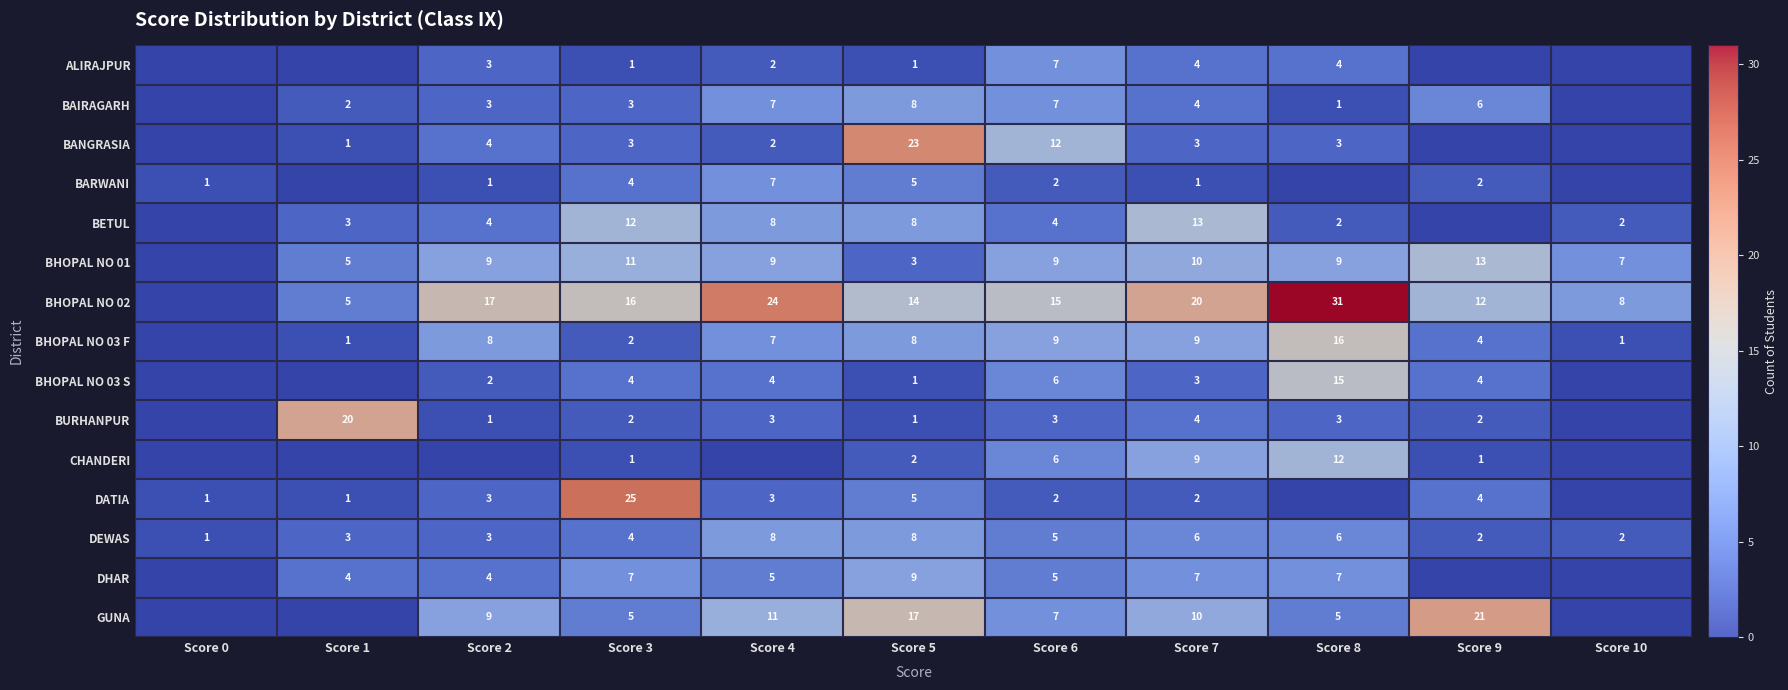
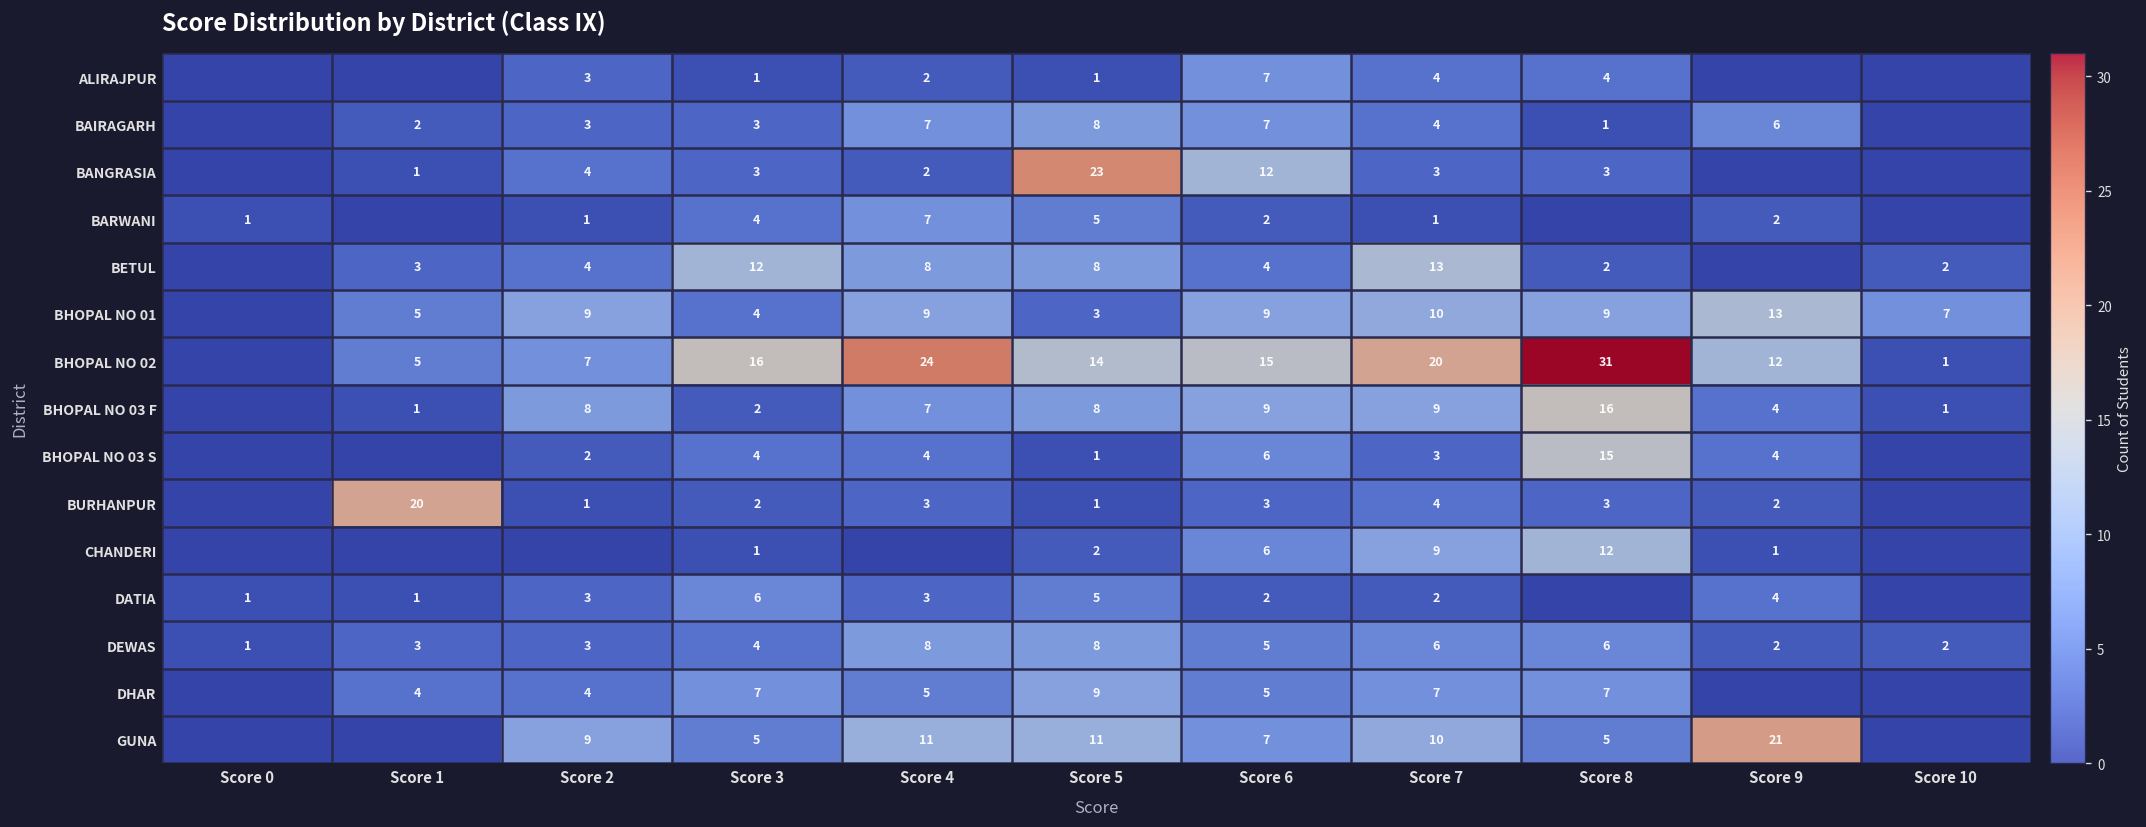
  {
    "ALIRAJPUR": {
      "Score 2": 3,
      "Score 3": 1,
      "Score 4": 2,
      "Score 5": 1,
      "Score 6": 7,
      "Score 7": 4,
      "Score 8": 4
    },
    "BAIRAGARH": {
      "Score 1": 2,
      "Score 2": 3,
      "Score 3": 3,
      "Score 4": 7,
      "Score 5": 8,
      "Score 6": 7,
      "Score 7": 4,
      "Score 8": 1,
      "Score 9": 6
    },
    "BANGRASIA": {
      "Score 1": 1,
      "Score 2": 4,
      "Score 3": 3,
      "Score 4": 2,
      "Score 5": 23,
      "Score 6": 12,
      "Score 7": 3,
      "Score 8": 3
    },
    "BARWANI": {
      "Score 0": 1,
      "Score 2": 1,
      "Score 3": 4,
      "Score 4": 7,
      "Score 5": 5,
      "Score 6": 2,
      "Score 7": 1,
      "Score 9": 2
    },
    "BETUL": {
      "Score 1": 3,
      "Score 2": 4,
      "Score 3": 12,
      "Score 4": 8,
      "Score 5": 8,
      "Score 6": 4,
      "Score 7": 13,
      "Score 8": 2,
      "Score 10": 2
    },
    "BHOPAL NO 01": {
      "Score 1": 5,
      "Score 2": 9,
-     "Score 3": 11,
+     "Score 3": 4,
      "Score 4": 9,
      "Score 5": 3,
      "Score 6": 9,
      "Score 7": 10,
      "Score 8": 9,
      "Score 9": 13,
      "Score 10": 7
    },
    "BHOPAL NO 02": {
      "Score 1": 5,
-     "Score 2": 17,
+     "Score 2": 7,
      "Score 3": 16,
      "Score 4": 24,
      "Score 5": 14,
      "Score 6": 15,
      "Score 7": 20,
      "Score 8": 31,
      "Score 9": 12,
-     "Score 10": 8
+     "Score 10": 1
    },
    "BHOPAL NO 03 F": {
      "Score 1": 1,
      "Score 2": 8,
      "Score 3": 2,
      "Score 4": 7,
      "Score 5": 8,
      "Score 6": 9,
      "Score 7": 9,
      "Score 8": 16,
      "Score 9": 4,
      "Score 10": 1
    },
    "BHOPAL NO 03 S": {
      "Score 2": 2,
      "Score 3": 4,
      "Score 4": 4,
      "Score 5": 1,
      "Score 6": 6,
      "Score 7": 3,
      "Score 8": 15,
      "Score 9": 4
    },
    "BURHANPUR": {
      "Score 1": 20,
      "Score 2": 1,
      "Score 3": 2,
      "Score 4": 3,
      "Score 5": 1,
      "Score 6": 3,
      "Score 7": 4,
      "Score 8": 3,
      "Score 9": 2
    },
    "CHANDERI": {
      "Score 3": 1,
      "Score 5": 2,
      "Score 6": 6,
      "Score 7": 9,
      "Score 8": 12,
      "Score 9": 1
    },
    "DATIA": {
      "Score 0": 1,
      "Score 1": 1,
      "Score 2": 3,
-     "Score 3": 25,
+     "Score 3": 6,
      "Score 4": 3,
      "Score 5": 5,
      "Score 6": 2,
      "Score 7": 2,
      "Score 9": 4
    },
    "DEWAS": {
      "Score 0": 1,
      "Score 1": 3,
      "Score 2": 3,
      "Score 3": 4,
      "Score 4": 8,
      "Score 5": 8,
      "Score 6": 5,
      "Score 7": 6,
      "Score 8": 6,
      "Score 9": 2,
      "Score 10": 2
    },
    "DHAR": {
      "Score 1": 4,
      "Score 2": 4,
      "Score 3": 7,
      "Score 4": 5,
      "Score 5": 9,
      "Score 6": 5,
      "Score 7": 7,
      "Score 8": 7
    },
    "GUNA": {
      "Score 2": 9,
      "Score 3": 5,
      "Score 4": 11,
-     "Score 5": 17,
+     "Score 5": 11,
      "Score 6": 7,
      "Score 7": 10,
      "Score 8": 5,
      "Score 9": 21
    }
  }
